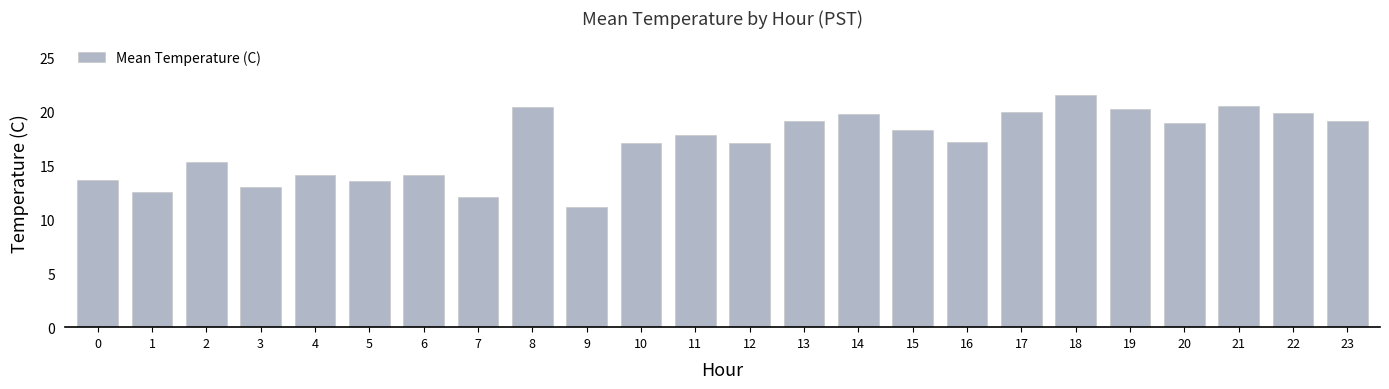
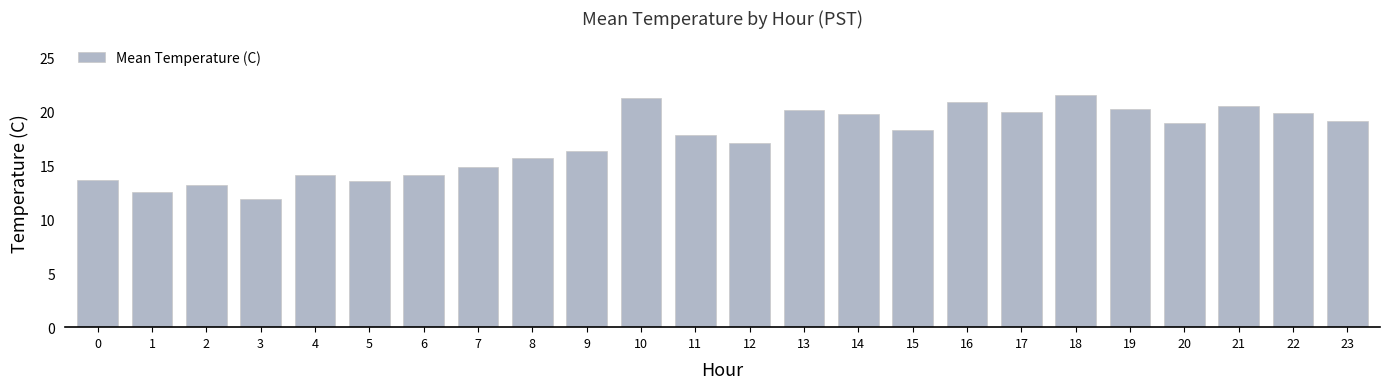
  {
    "0": 13.7,
    "1": 12.5,
-   "2": 15.3,
-   "3": 13.0,
+   "2": 13.1,
+   "3": 11.9,
    "4": 14.1,
    "5": 13.6,
    "6": 14.1,
-   "7": 12.0,
-   "8": 20.3,
-   "9": 11.1,
-   "10": 17.1,
+   "7": 14.9,
+   "8": 15.6,
+   "9": 16.3,
+   "10": 21.2,
    "11": 17.8,
    "12": 17.1,
-   "13": 19.1,
+   "13": 20.1,
    "14": 19.8,
    "15": 18.2,
-   "16": 17.2,
+   "16": 20.9,
    "17": 19.9,
    "18": 21.5,
    "19": 20.2,
    "20": 18.9,
    "21": 20.5,
    "22": 19.8,
    "23": 19.1
  }
